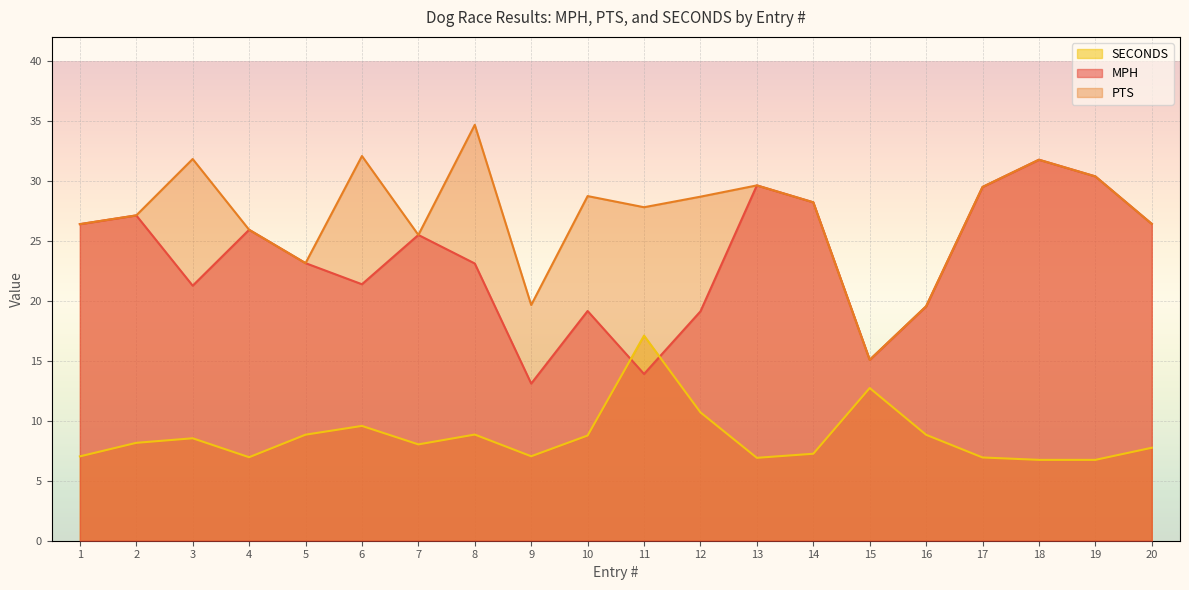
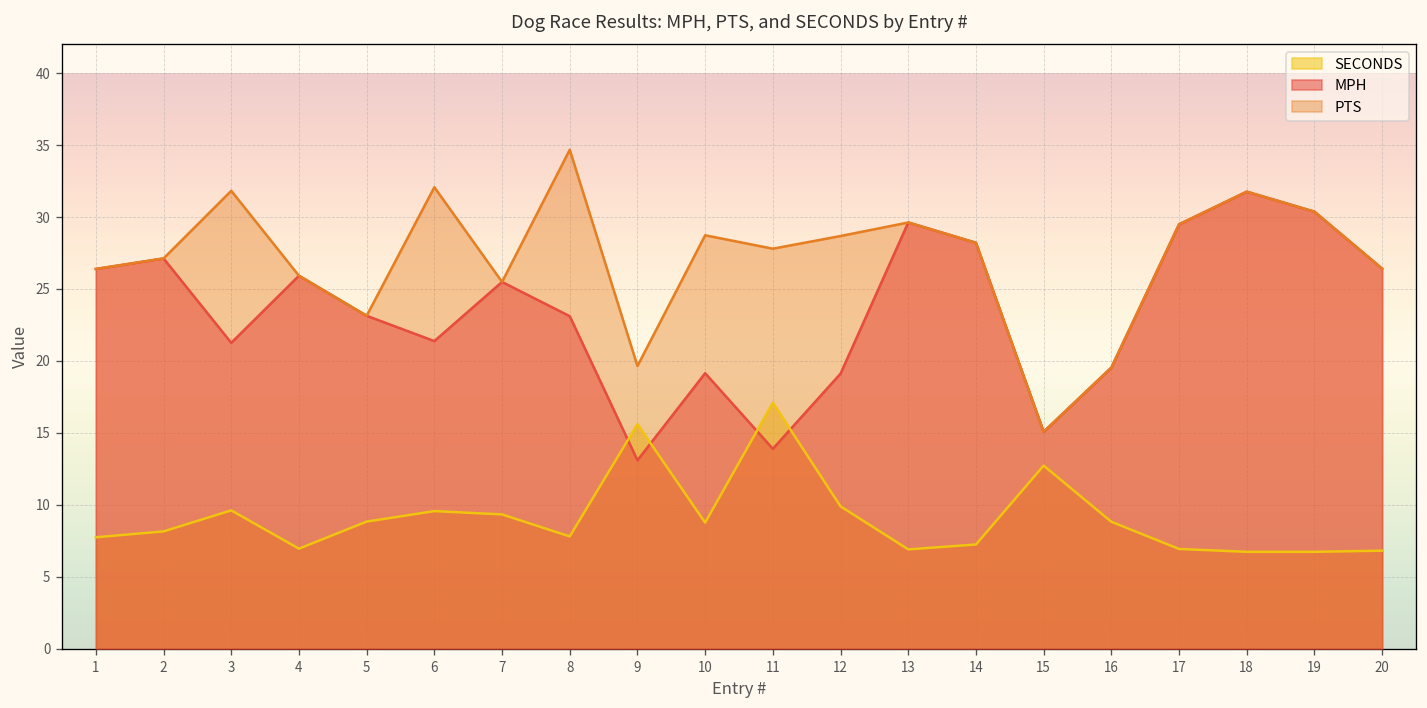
  {
    "SECONDS": {
-     "1": 7.0,
+     "1": 7.8,
      "2": 8.2,
-     "3": 8.5,
+     "3": 9.6,
      "4": 7.0,
      "5": 8.8,
      "6": 9.6,
-     "7": 8.0,
-     "8": 8.9,
-     "9": 7.0,
+     "7": 9.3,
+     "8": 7.8,
+     "9": 15.6,
      "10": 8.8,
      "11": 17.1,
-     "12": 10.7,
+     "12": 9.9,
      "13": 6.9,
      "14": 7.3,
      "15": 12.7,
      "16": 8.8,
      "17": 6.9,
      "18": 6.7,
      "19": 6.7,
-     "20": 7.8
+     "20": 6.8
    }
  }
